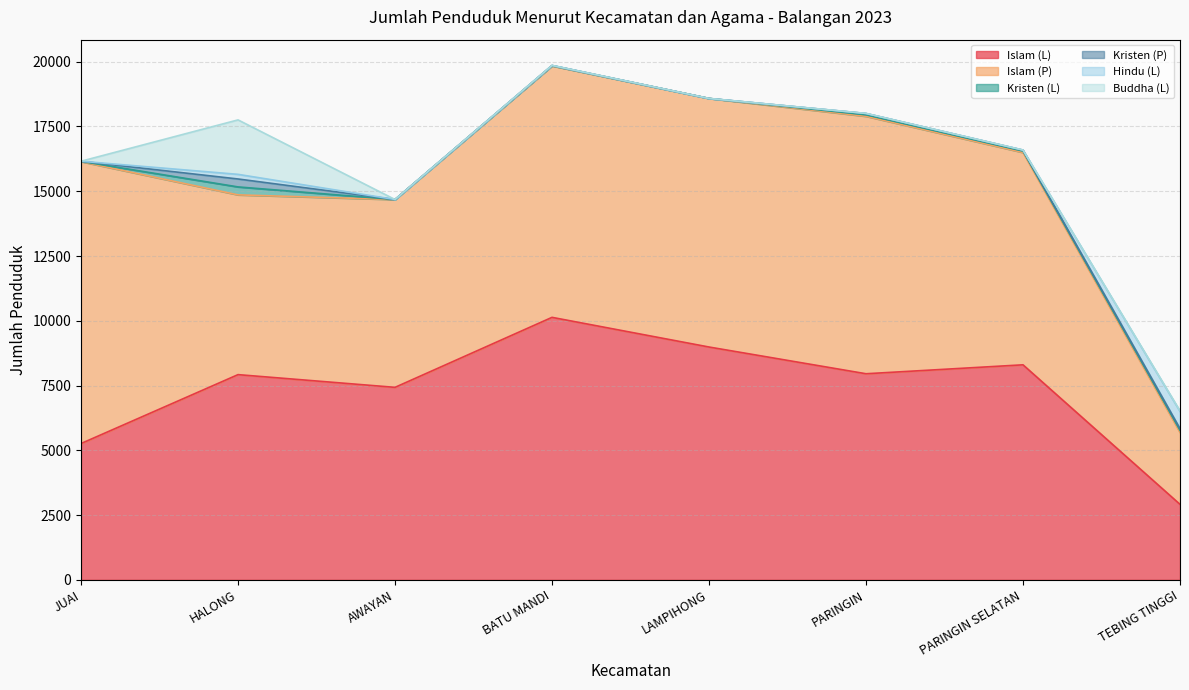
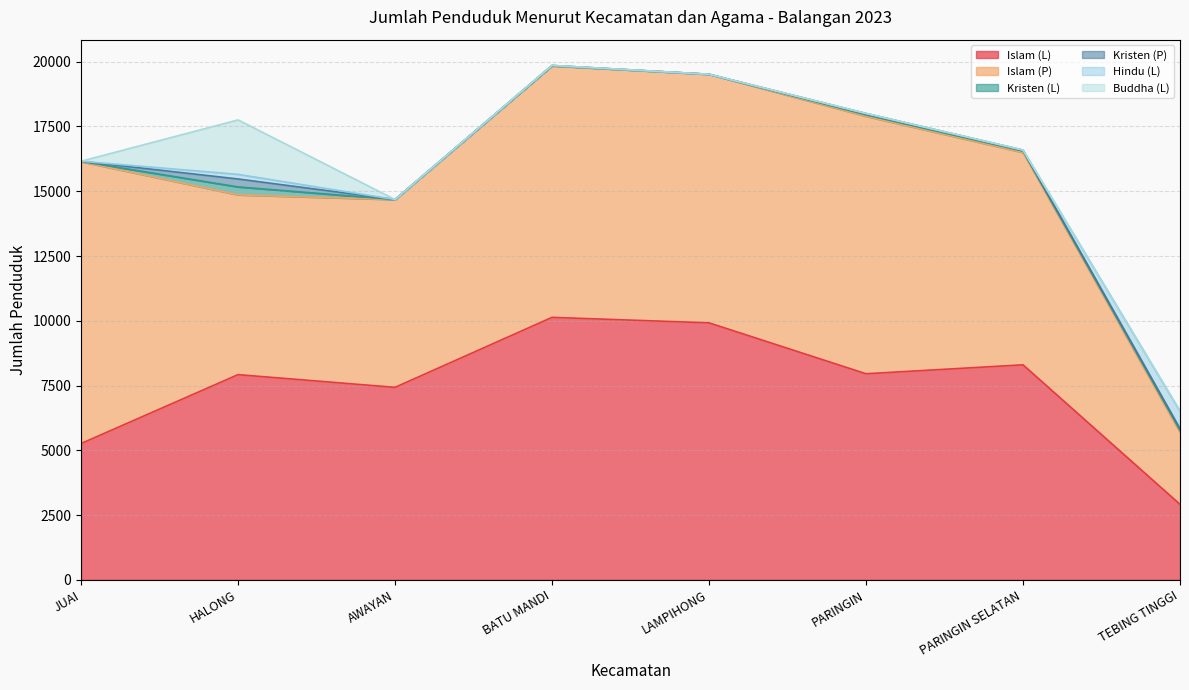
  {
    "Islam (L)": {
      "JUAI": 5300,
      "HALONG": 7900,
      "AWAYAN": 7400,
      "BATU MANDI": 10100,
-     "LAMPIHONG": 9000,
+     "LAMPIHONG": 9900,
      "PARINGIN": 8000,
      "PARINGIN SELATAN": 8300,
      "TEBING TINGGI": 2900
    },
    "Islam (P)": {
      "HALONG": 6900
    }
  }
